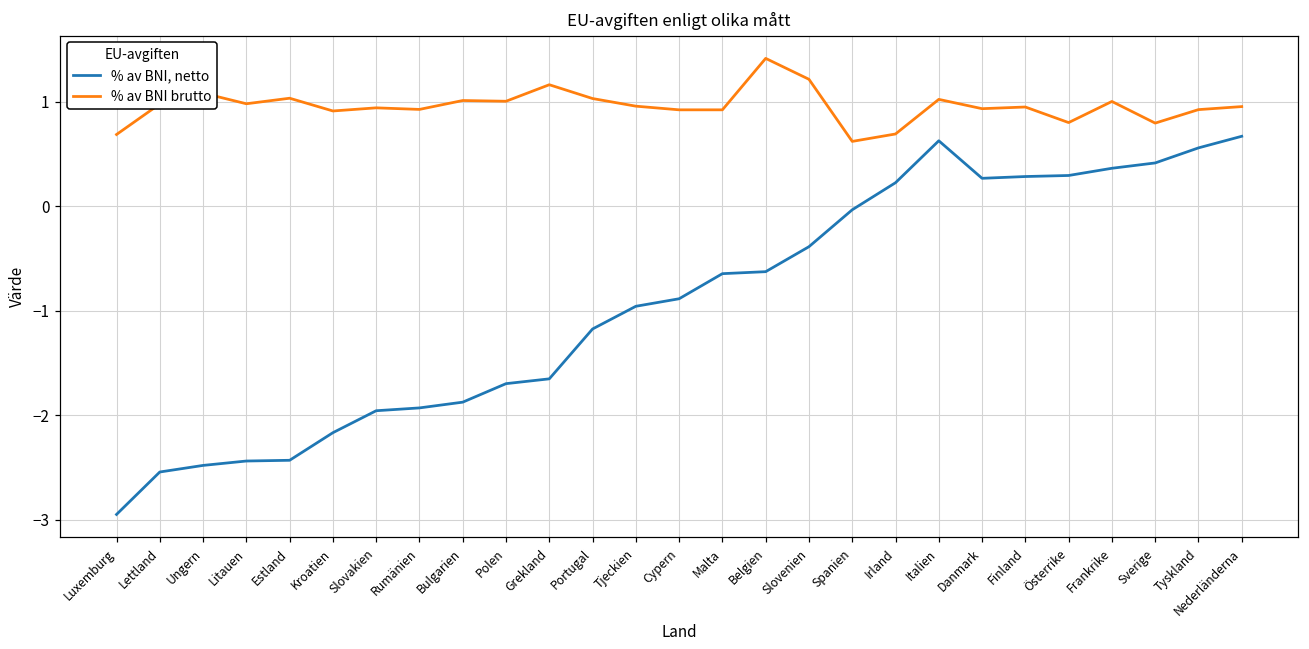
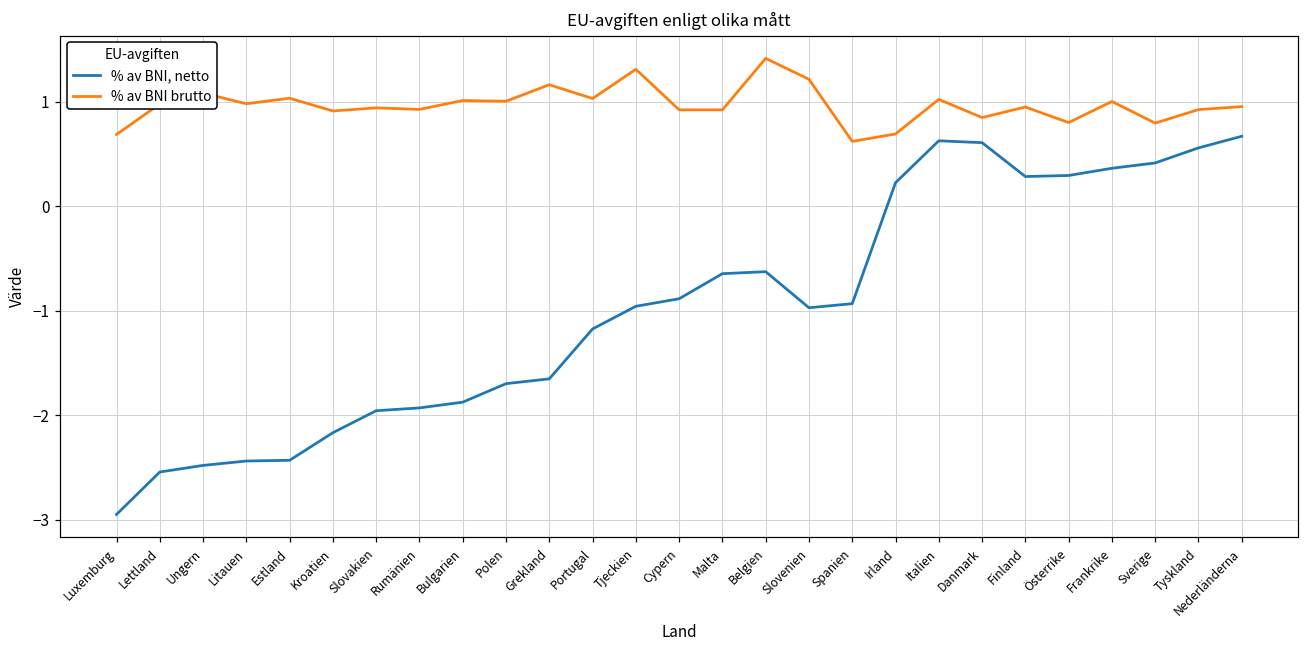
  {
    "% av BNI, netto": {
      "Luxemburg": -2.9,
      "Lettland": -2.5,
      "Ungern": -2.5,
      "Litauen": -2.4,
      "Estland": -2.4,
      "Kroatien": -2.2,
      "Slovakien": -2.0,
      "Rumänien": -1.9,
      "Bulgarien": -1.9,
      "Polen": -1.7,
      "Grekland": -1.7,
      "Portugal": -1.2,
      "Tjeckien": -1.0,
      "Cypern": -0.9,
      "Malta": -0.6,
      "Belgien": -0.6,
-     "Slovenien": -0.4,
-     "Spanien": 0.0,
+     "Slovenien": -1.0,
+     "Spanien": -0.9,
      "Irland": 0.2,
      "Italien": 0.6,
-     "Danmark": 0.3,
+     "Danmark": 0.6,
      "Finland": 0.3,
      "Österrike": 0.3,
      "Frankrike": 0.4,
      "Sverige": 0.4,
      "Tyskland": 0.6,
      "Nederländerna": 0.7
    },
    "% av BNI brutto": {
      "Luxemburg": 0.7,
      "Litauen": 1.0,
      "Estland": 1.0,
      "Kroatien": 0.9,
      "Slovakien": 0.9,
      "Rumänien": 0.9,
      "Bulgarien": 1.0,
      "Polen": 1.0,
      "Grekland": 1.2,
      "Portugal": 1.0,
-     "Tjeckien": 1.0,
+     "Tjeckien": 1.3,
      "Cypern": 0.9,
      "Malta": 0.9,
      "Belgien": 1.4,
      "Slovenien": 1.2,
      "Spanien": 0.6,
      "Irland": 0.7,
      "Italien": 1.0,
-     "Danmark": 0.9,
+     "Danmark": 0.8,
      "Finland": 0.9,
      "Österrike": 0.8,
      "Frankrike": 1.0,
      "Sverige": 0.8,
      "Tyskland": 0.9,
      "Nederländerna": 1.0
    }
  }
